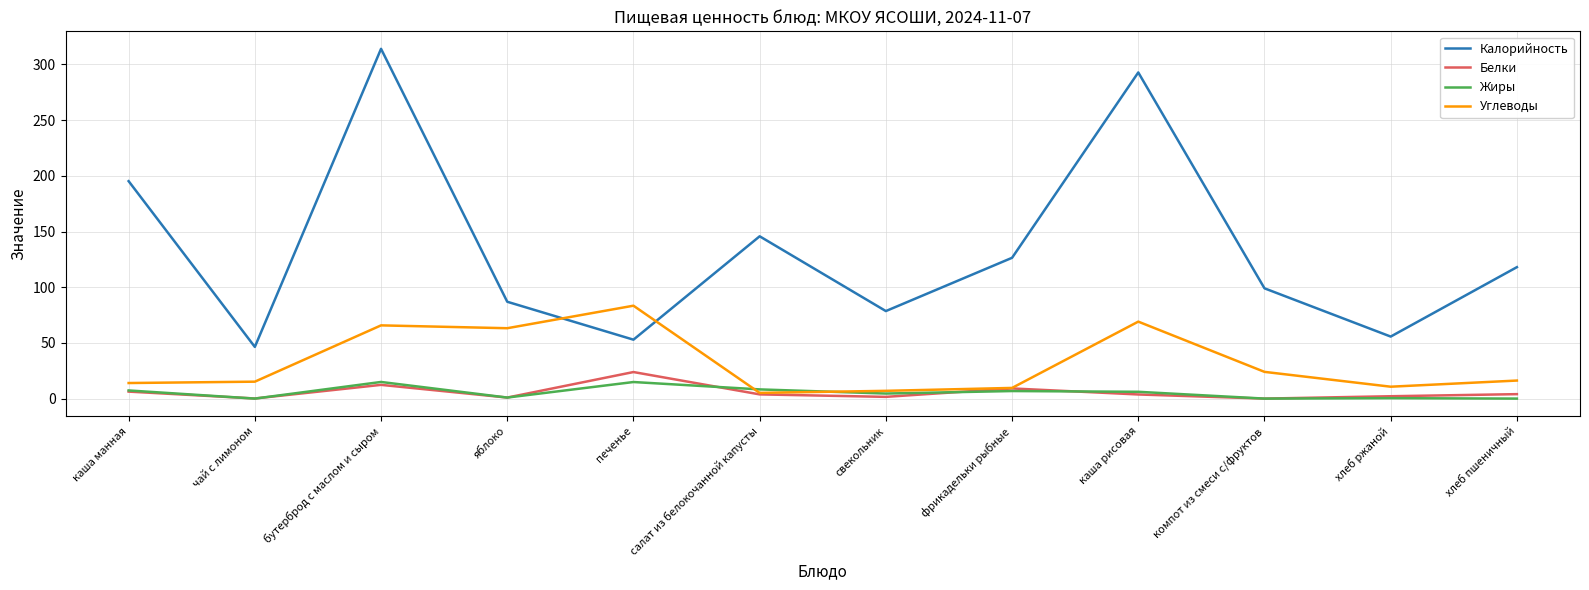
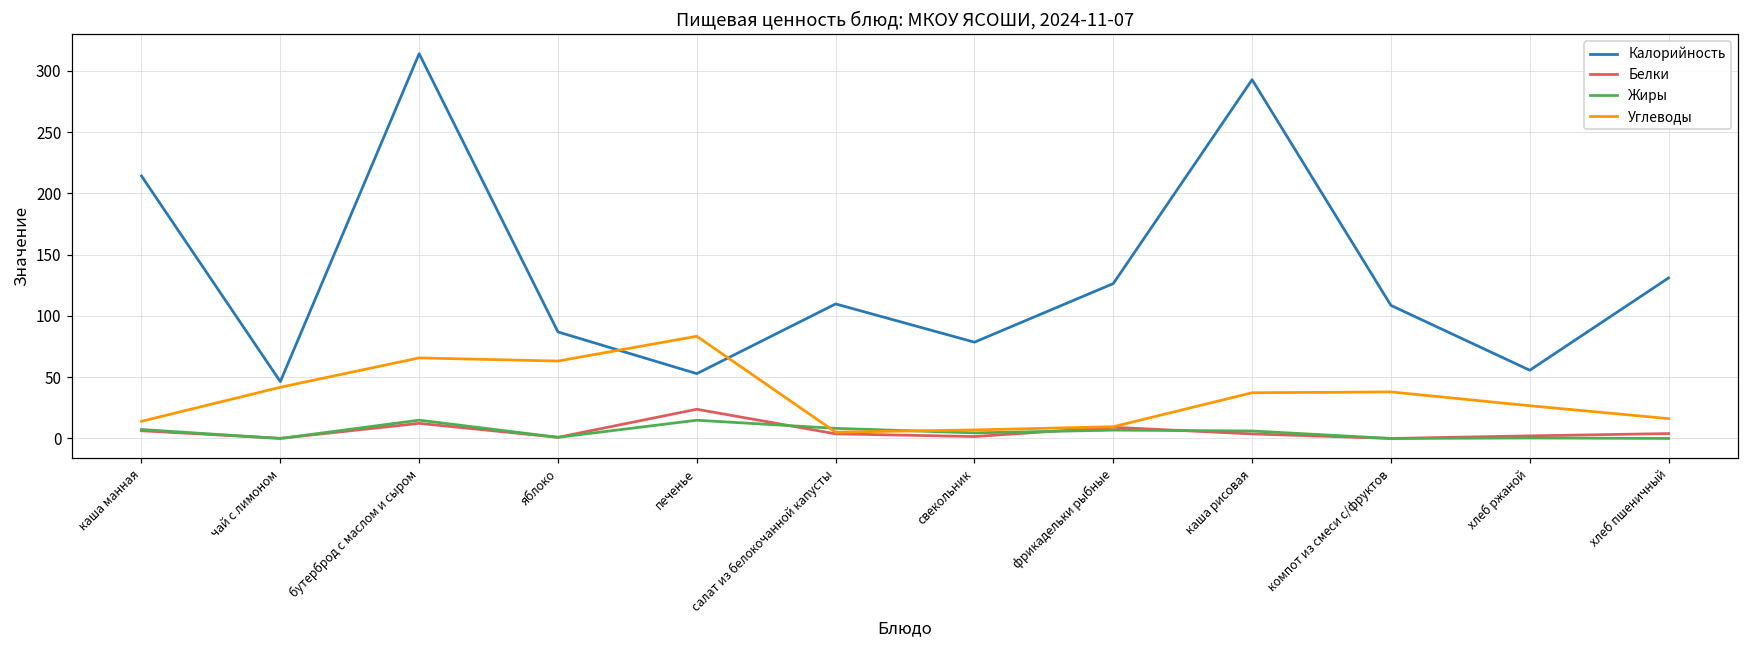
  {
    "Калорийность": {
-     "каша манная": 195,
+     "каша манная": 214,
      "чай с лимоном": 46,
      "бутерброд с маслом и сыром": 314,
      "яблоко": 87,
      "печенье": 53,
-     "салат из белокочанной капусты": 146,
+     "салат из белокочанной капусты": 110,
      "свекольник": 79,
      "фрикадельки рыбные": 126,
      "каша рисовая": 293,
-     "компот из смеси с/фруктов": 99,
+     "компот из смеси с/фруктов": 109,
      "хлеб ржаной": 56,
-     "хлеб пшеничный": 118
+     "хлеб пшеничный": 131
    },
    "Белки": {
      "бутерброд с маслом и сыром": 12,
      "печенье": 24,
      "свекольник": 2,
      "каша рисовая": 4,
      "хлеб пшеничный": 4
    },
    "Жиры": {
      "бутерброд с маслом и сыром": 15,
      "печенье": 15,
      "салат из белокочанной капусты": 8,
      "свекольник": 5,
      "фрикадельки рыбные": 7,
      "каша рисовая": 6,
      "хлеб пшеничный": 0
    },
    "Углеводы": {
      "каша манная": 14,
-     "чай с лимоном": 15,
+     "чай с лимоном": 42,
      "бутерброд с маслом и сыром": 66,
      "яблоко": 63,
      "печенье": 83,
      "свекольник": 7,
-     "каша рисовая": 69,
-     "компот из смеси с/фруктов": 24,
-     "хлеб ржаной": 11,
+     "каша рисовая": 37,
+     "компот из смеси с/фруктов": 38,
+     "хлеб ржаной": 27,
      "хлеб пшеничный": 16
    }
  }
